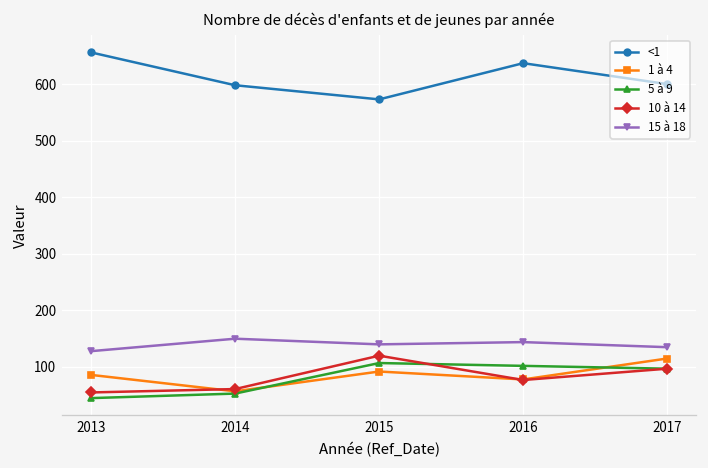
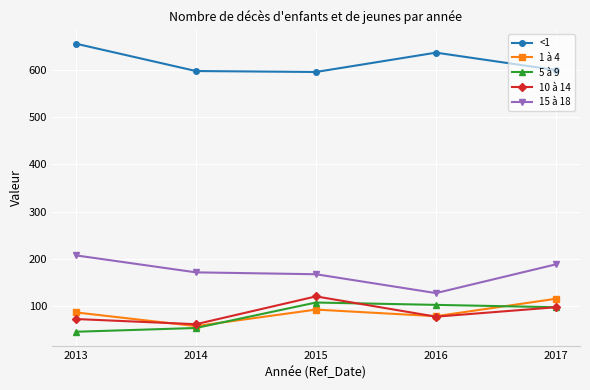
  {
    "<1": {
      "2013": 660,
      "2014": 600,
-     "2015": 570,
+     "2015": 600,
      "2016": 640
    },
    "1 à 4": {
      "2013": 90,
      "2015": 90,
      "2017": 120
    },
    "5 à 9": {
      "2013": 50,
      "2015": 110,
      "2016": 100
    },
    "10 à 14": {
-     "2013": 60,
+     "2013": 70,
      "2015": 120
    },
    "15 à 18": {
-     "2013": 130,
-     "2014": 150,
-     "2015": 140,
-     "2016": 140,
-     "2017": 140
+     "2013": 210,
+     "2014": 170,
+     "2015": 170,
+     "2016": 130,
+     "2017": 190
    }
  }
